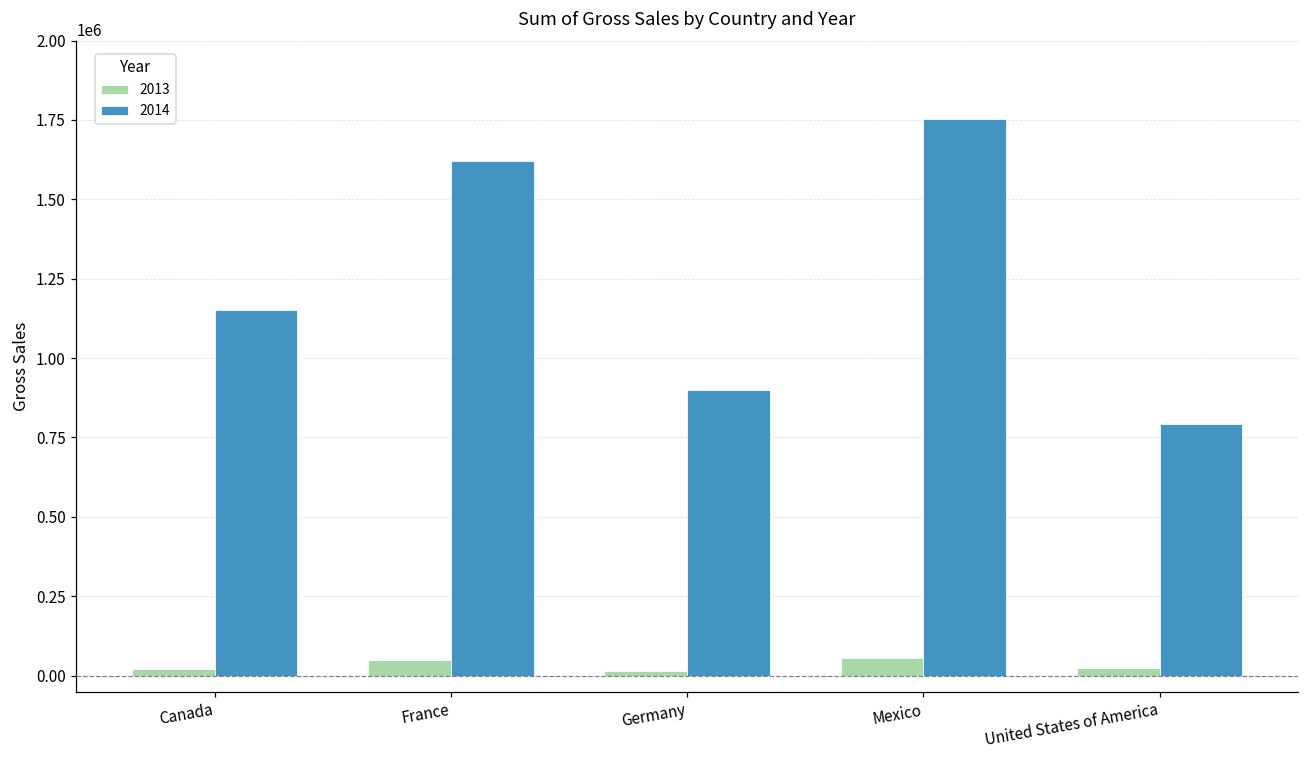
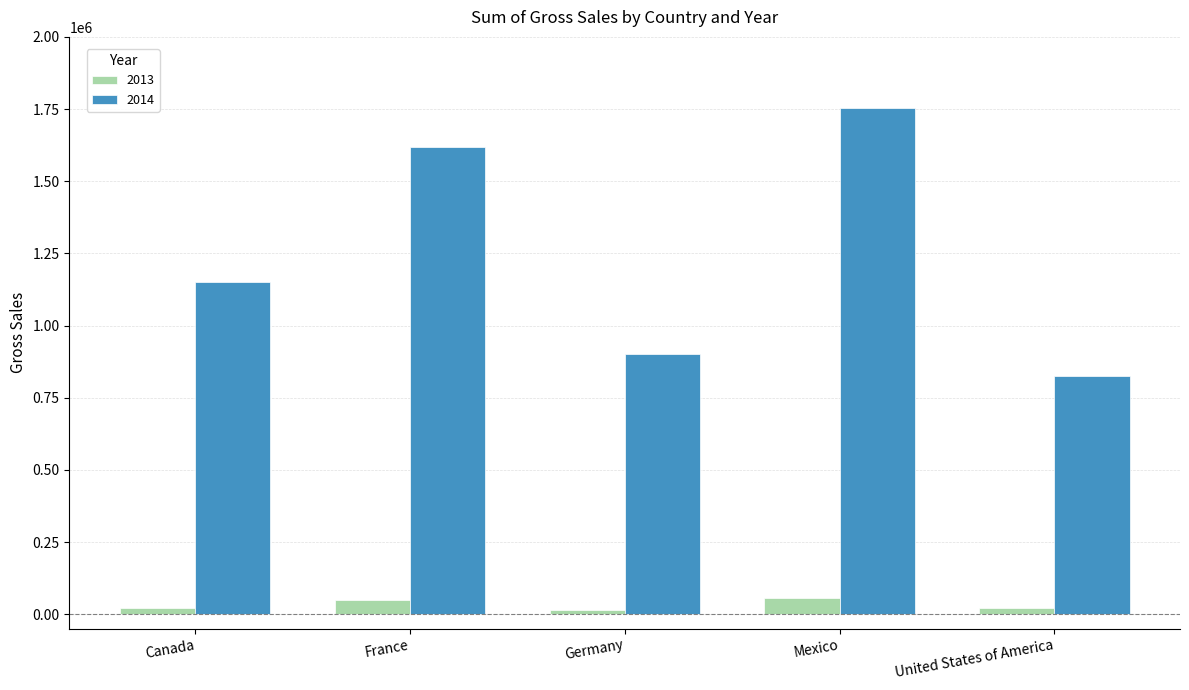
  {
    "2013": {
      "Canada": 20000,
      "France": 50000,
      "Germany": 20000,
      "Mexico": 60000,
      "United States of America": 20000
    },
    "2014": {
      "Canada": 1150000,
      "France": 1620000,
      "Germany": 900000,
      "Mexico": 1750000,
-     "United States of America": 790000
+     "United States of America": 820000
    }
  }
